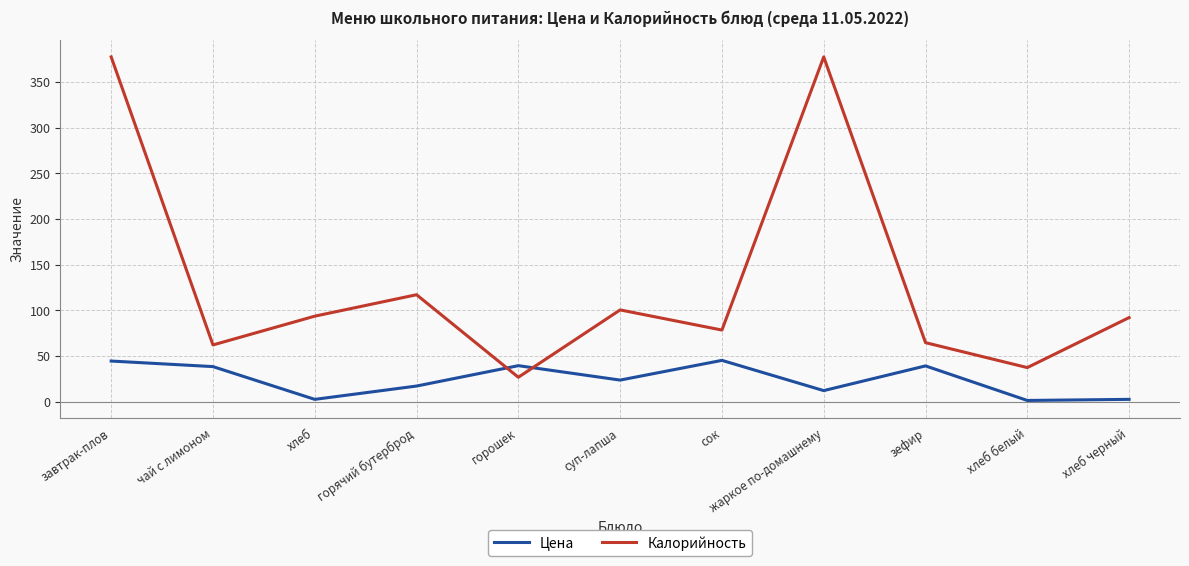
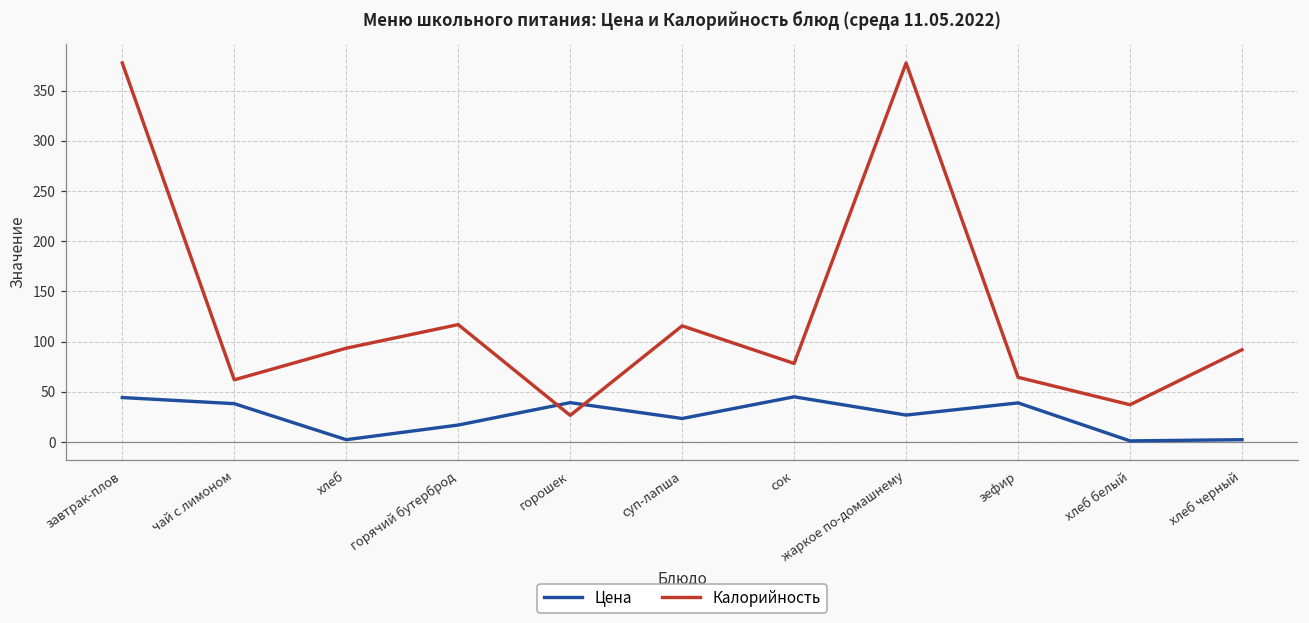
  {
    "Цена": {
      "завтрак-плов": 40,
      "чай с лимоном": 40,
      "хлеб": 0,
      "горячий бутерброд": 20,
      "горошек": 40,
      "суп-лапша": 20,
      "сок": 50,
-     "жаркое по-домашнему": 10,
+     "жаркое по-домашнему": 30,
      "зефир": 40,
      "хлеб белый": 0,
      "хлеб черный": 0
    },
    "Калорийность": {
      "завтрак-плов": 380,
      "чай с лимоном": 60,
      "хлеб": 90,
      "горячий бутерброд": 120,
      "горошек": 30,
-     "суп-лапша": 100,
+     "суп-лапша": 120,
      "сок": 80,
      "жаркое по-домашнему": 380,
      "зефир": 60,
      "хлеб белый": 40,
      "хлеб черный": 90
    }
  }
